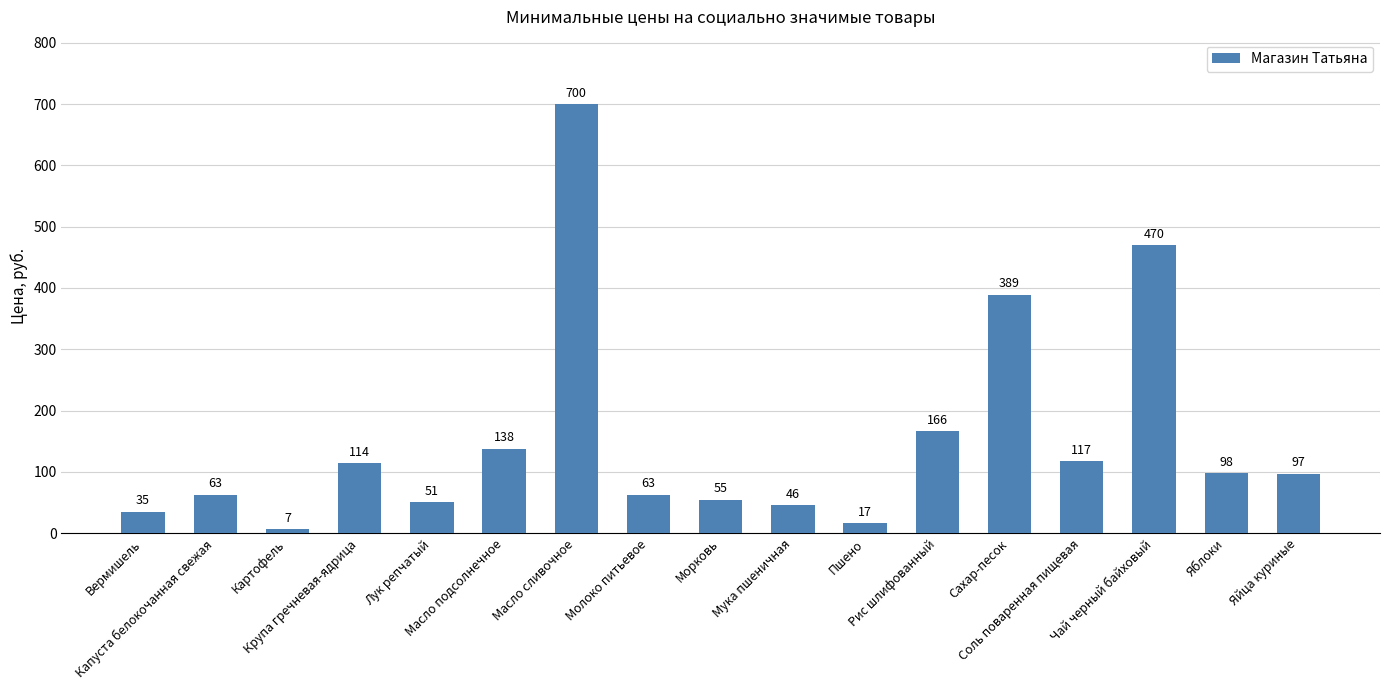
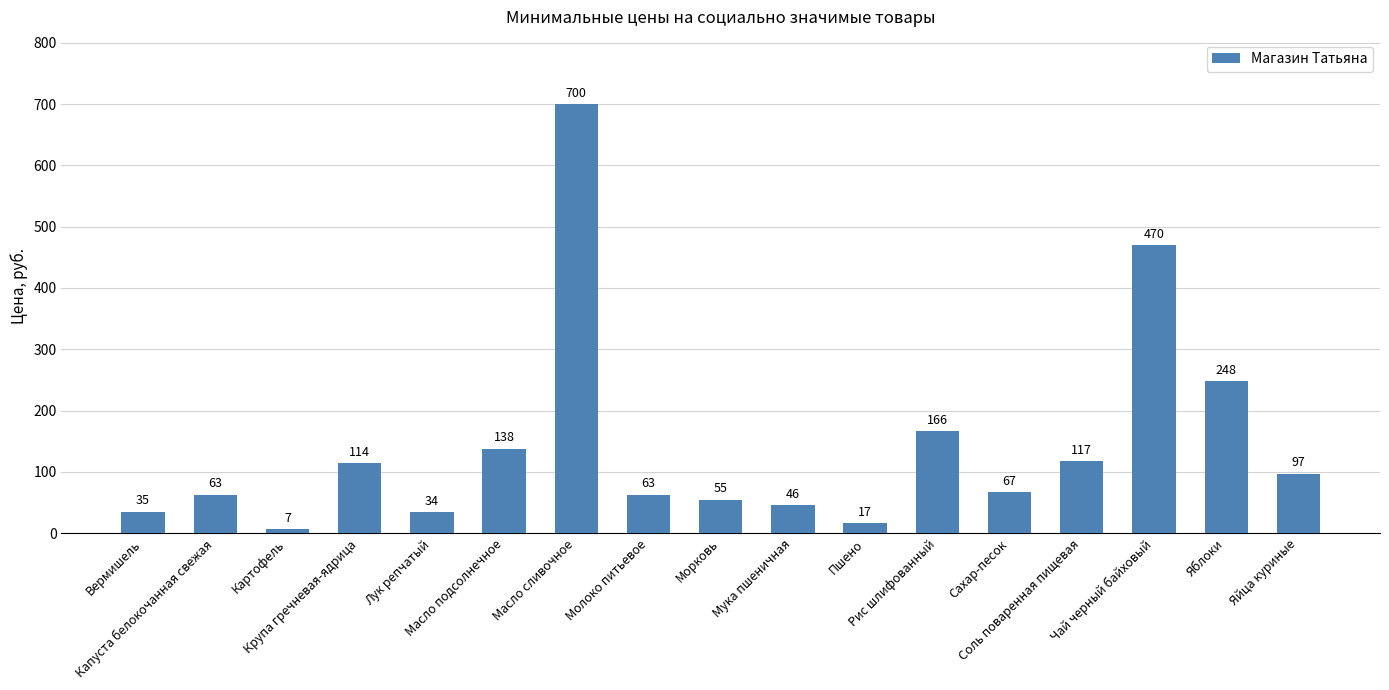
  {
    "Вермишель": 35,
    "Капуста белокочанная свежая": 63,
    "Картофель": 7,
    "Крупа гречневая-ядрица": 114,
-   "Лук репчатый": 51,
+   "Лук репчатый": 34,
    "Масло подсолнечное": 138,
    "Масло сливочное": 700,
    "Молоко питьевое": 63,
    "Морковь": 55,
    "Мука пшеничная": 46,
    "Пшено": 17,
    "Рис шлифованный": 166,
-   "Сахар-песок": 389,
+   "Сахар-песок": 67,
    "Соль поваренная пищевая": 117,
    "Чай черный байховый": 470,
-   "Яблоки": 98,
+   "Яблоки": 248,
    "Яйца куриные": 97
  }
